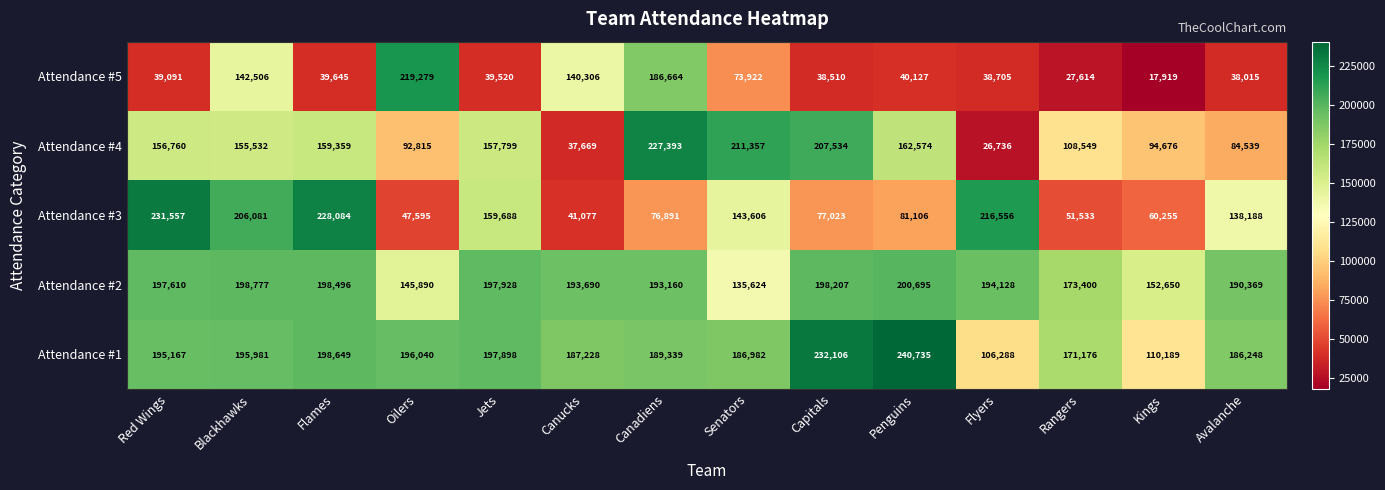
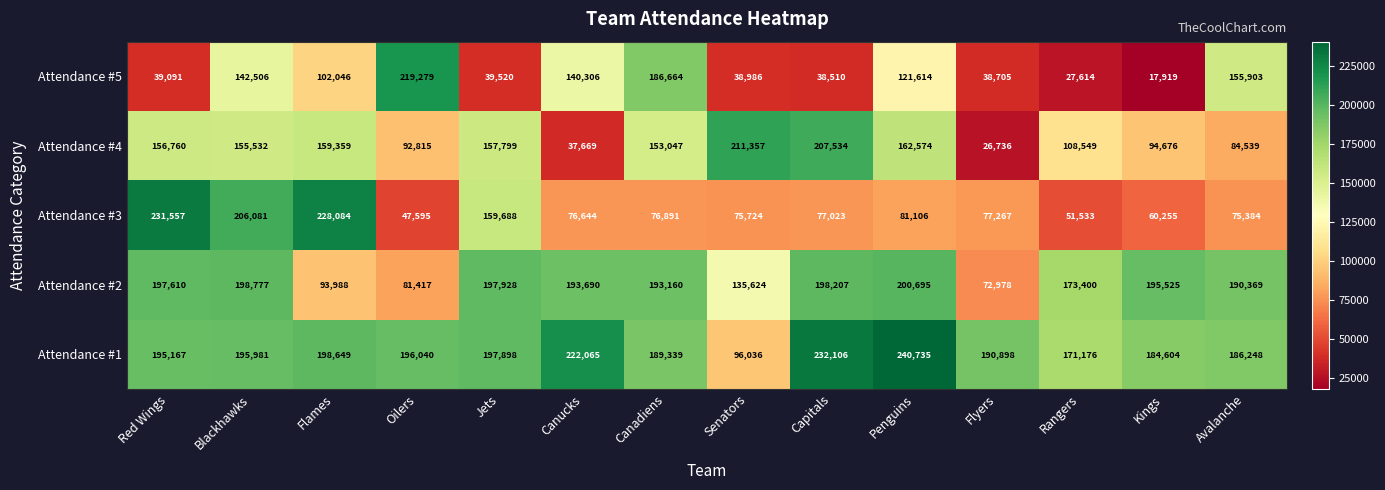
  {
    "Attendance #5": {
      "Red Wings": "39,091",
      "Blackhawks": "142,506",
-     "Flames": "39,645",
+     "Flames": "102,046",
      "Oilers": "219,279",
      "Jets": "39,520",
      "Canucks": "140,306",
      "Canadiens": "186,664",
-     "Senators": "73,922",
+     "Senators": "38,986",
      "Capitals": "38,510",
-     "Penguins": "40,127",
+     "Penguins": "121,614",
      "Flyers": "38,705",
      "Rangers": "27,614",
      "Kings": "17,919",
-     "Avalanche": "38,015"
+     "Avalanche": "155,903"
    },
    "Attendance #4": {
      "Red Wings": "156,760",
      "Blackhawks": "155,532",
      "Flames": "159,359",
      "Oilers": "92,815",
      "Jets": "157,799",
      "Canucks": "37,669",
-     "Canadiens": "227,393",
+     "Canadiens": "153,047",
      "Senators": "211,357",
      "Capitals": "207,534",
      "Penguins": "162,574",
      "Flyers": "26,736",
      "Rangers": "108,549",
      "Kings": "94,676",
      "Avalanche": "84,539"
    },
    "Attendance #3": {
      "Red Wings": "231,557",
      "Blackhawks": "206,081",
      "Flames": "228,084",
      "Oilers": "47,595",
      "Jets": "159,688",
-     "Canucks": "41,077",
+     "Canucks": "76,644",
      "Canadiens": "76,891",
-     "Senators": "143,606",
+     "Senators": "75,724",
      "Capitals": "77,023",
      "Penguins": "81,106",
-     "Flyers": "216,556",
+     "Flyers": "77,267",
      "Rangers": "51,533",
      "Kings": "60,255",
-     "Avalanche": "138,188"
+     "Avalanche": "75,384"
    },
    "Attendance #2": {
      "Red Wings": "197,610",
      "Blackhawks": "198,777",
-     "Flames": "198,496",
-     "Oilers": "145,890",
+     "Flames": "93,988",
+     "Oilers": "81,417",
      "Jets": "197,928",
      "Canucks": "193,690",
      "Canadiens": "193,160",
      "Senators": "135,624",
      "Capitals": "198,207",
      "Penguins": "200,695",
-     "Flyers": "194,128",
+     "Flyers": "72,978",
      "Rangers": "173,400",
-     "Kings": "152,650",
+     "Kings": "195,525",
      "Avalanche": "190,369"
    },
    "Attendance #1": {
      "Red Wings": "195,167",
      "Blackhawks": "195,981",
      "Flames": "198,649",
      "Oilers": "196,040",
      "Jets": "197,898",
-     "Canucks": "187,228",
+     "Canucks": "222,065",
      "Canadiens": "189,339",
-     "Senators": "186,982",
+     "Senators": "96,036",
      "Capitals": "232,106",
      "Penguins": "240,735",
-     "Flyers": "106,288",
+     "Flyers": "190,898",
      "Rangers": "171,176",
-     "Kings": "110,189",
+     "Kings": "184,604",
      "Avalanche": "186,248"
    }
  }
